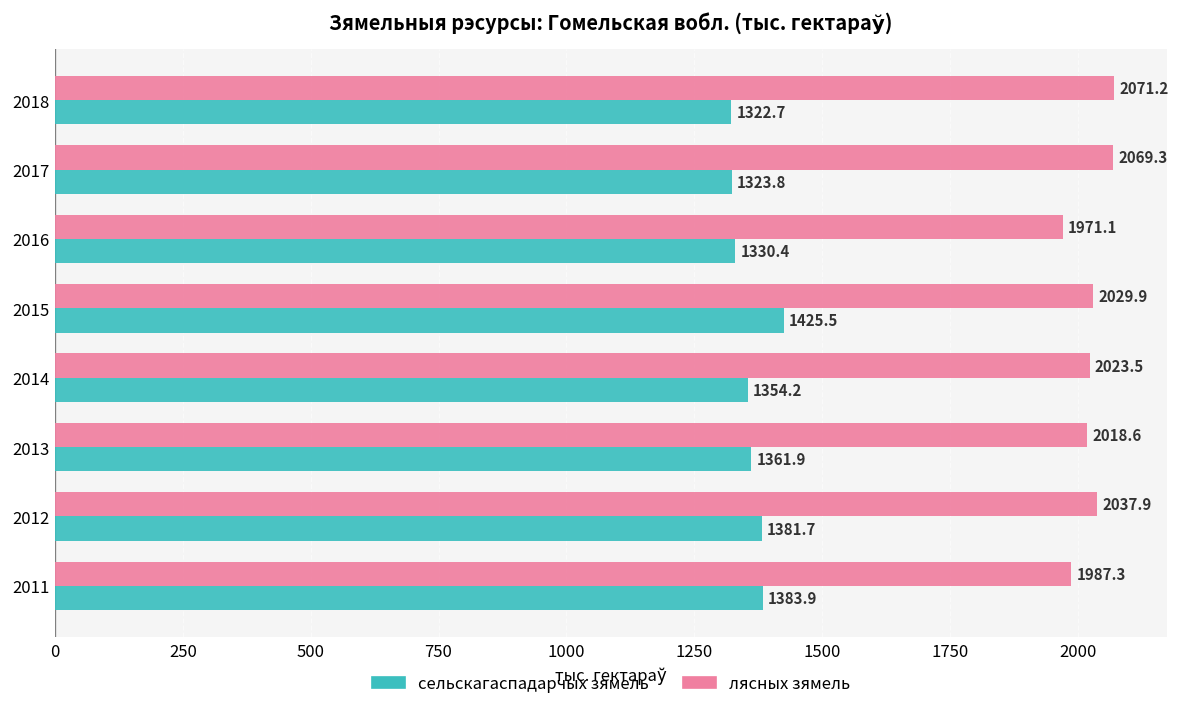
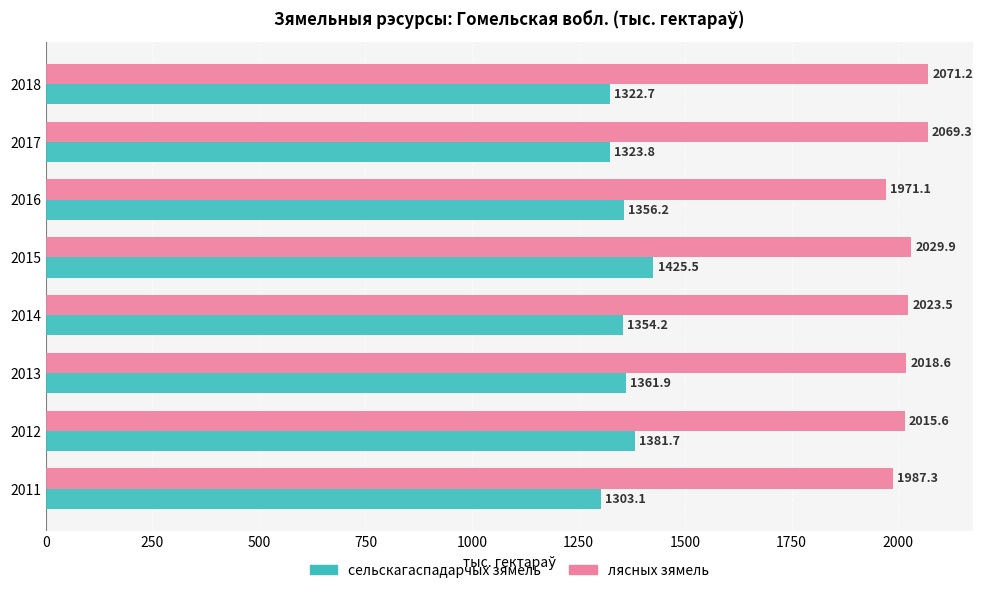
  {
    "сельскагаспадарчых зямель": {
      "2018": 1322.7,
      "2017": 1323.8,
-     "2016": 1330.4,
+     "2016": 1356.2,
      "2015": 1425.5,
      "2014": 1354.2,
      "2013": 1361.9,
      "2012": 1381.7,
-     "2011": 1383.9
+     "2011": 1303.1
    },
    "лясных зямель": {
      "2018": 2071.2,
      "2017": 2069.3,
      "2016": 1971.1,
      "2015": 2029.9,
      "2014": 2023.5,
      "2013": 2018.6,
-     "2012": 2037.9,
+     "2012": 2015.6,
      "2011": 1987.3
    }
  }
